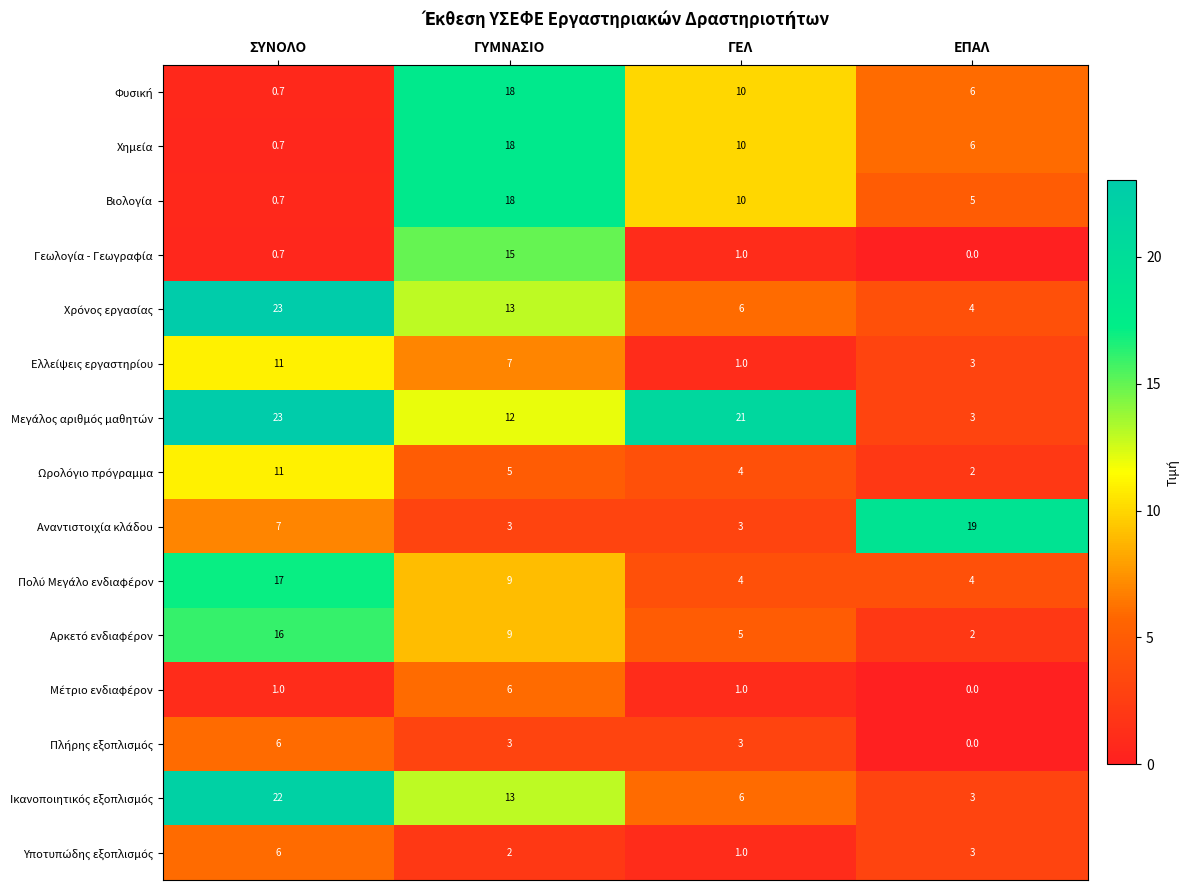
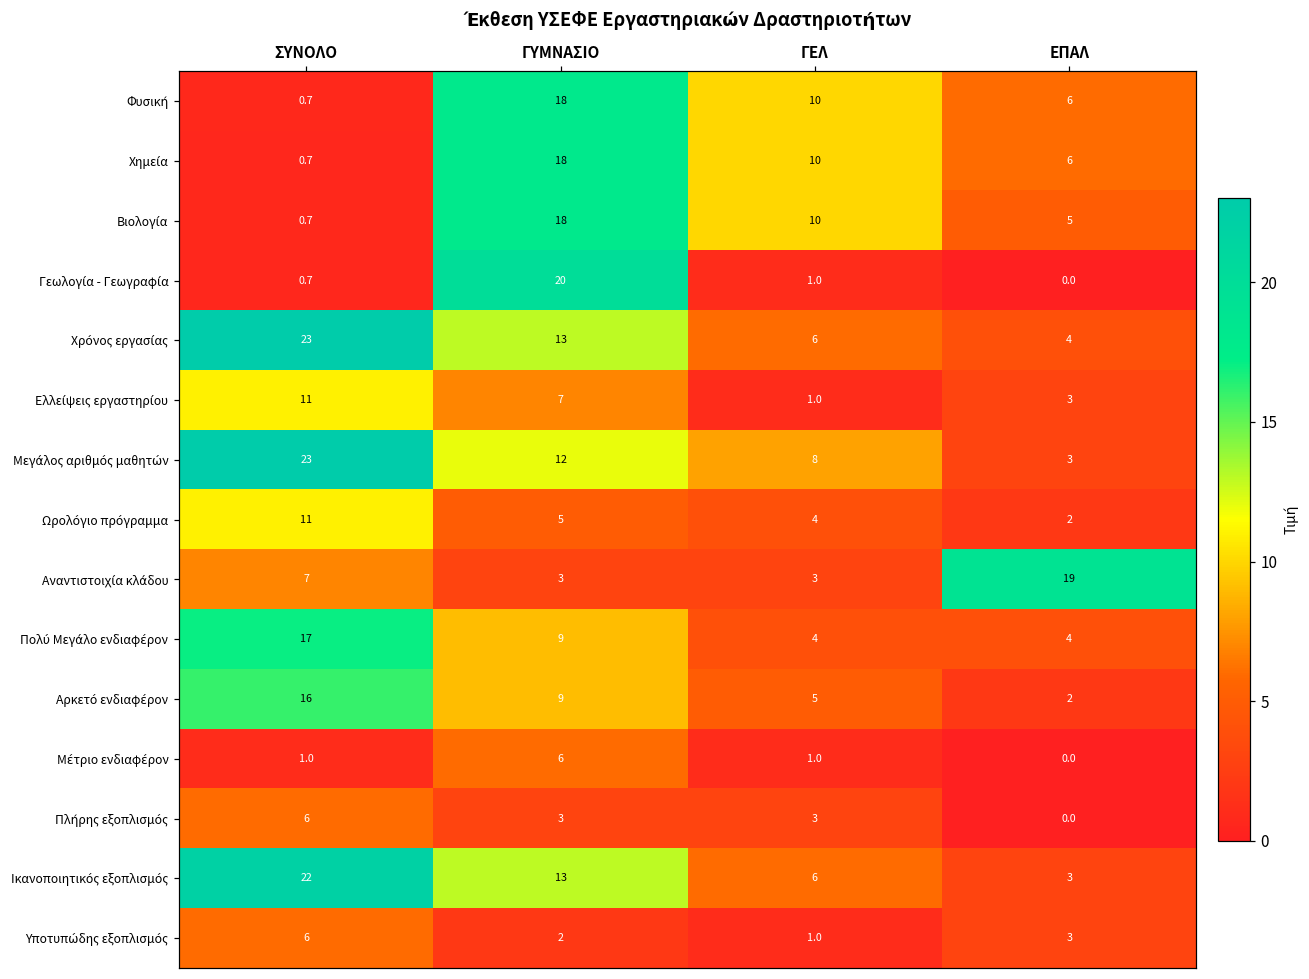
  {
    "Φυσική": {
      "ΣΥΝΟΛΟ": 0.7,
      "ΓΥΜΝΑΣΙΟ": 18,
      "ΓΕΛ": 10,
      "ΕΠΑΛ": 6
    },
    "Χημεία": {
      "ΣΥΝΟΛΟ": 0.7,
      "ΓΥΜΝΑΣΙΟ": 18,
      "ΓΕΛ": 10,
      "ΕΠΑΛ": 6
    },
    "Βιολογία": {
      "ΣΥΝΟΛΟ": 0.7,
      "ΓΥΜΝΑΣΙΟ": 18,
      "ΓΕΛ": 10,
      "ΕΠΑΛ": 5
    },
    "Γεωλογία - Γεωγραφία": {
      "ΣΥΝΟΛΟ": 0.7,
-     "ΓΥΜΝΑΣΙΟ": 15,
+     "ΓΥΜΝΑΣΙΟ": 20,
      "ΓΕΛ": 1.0,
      "ΕΠΑΛ": 0.0
    },
    "Χρόνος εργασίας": {
      "ΣΥΝΟΛΟ": 23,
      "ΓΥΜΝΑΣΙΟ": 13,
      "ΓΕΛ": 6,
      "ΕΠΑΛ": 4
    },
    "Ελλείψεις εργαστηρίου": {
      "ΣΥΝΟΛΟ": 11,
      "ΓΥΜΝΑΣΙΟ": 7,
      "ΓΕΛ": 1.0,
      "ΕΠΑΛ": 3
    },
    "Μεγάλος αριθμός μαθητών": {
      "ΣΥΝΟΛΟ": 23,
      "ΓΥΜΝΑΣΙΟ": 12,
-     "ΓΕΛ": 21,
+     "ΓΕΛ": 8,
      "ΕΠΑΛ": 3
    },
    "Ωρολόγιο πρόγραμμα": {
      "ΣΥΝΟΛΟ": 11,
      "ΓΥΜΝΑΣΙΟ": 5,
      "ΓΕΛ": 4,
      "ΕΠΑΛ": 2
    },
    "Αναντιστοιχία κλάδου": {
      "ΣΥΝΟΛΟ": 7,
      "ΓΥΜΝΑΣΙΟ": 3,
      "ΓΕΛ": 3,
      "ΕΠΑΛ": 19
    },
    "Πολύ Μεγάλο ενδιαφέρον": {
      "ΣΥΝΟΛΟ": 17,
      "ΓΥΜΝΑΣΙΟ": 9,
      "ΓΕΛ": 4,
      "ΕΠΑΛ": 4
    },
    "Αρκετό ενδιαφέρον": {
      "ΣΥΝΟΛΟ": 16,
      "ΓΥΜΝΑΣΙΟ": 9,
      "ΓΕΛ": 5,
      "ΕΠΑΛ": 2
    },
    "Μέτριο ενδιαφέρον": {
      "ΣΥΝΟΛΟ": 1.0,
      "ΓΥΜΝΑΣΙΟ": 6,
      "ΓΕΛ": 1.0,
      "ΕΠΑΛ": 0.0
    },
    "Πλήρης εξοπλισμός": {
      "ΣΥΝΟΛΟ": 6,
      "ΓΥΜΝΑΣΙΟ": 3,
      "ΓΕΛ": 3,
      "ΕΠΑΛ": 0.0
    },
    "Ικανοποιητικός εξοπλισμός": {
      "ΣΥΝΟΛΟ": 22,
      "ΓΥΜΝΑΣΙΟ": 13,
      "ΓΕΛ": 6,
      "ΕΠΑΛ": 3
    },
    "Υποτυπώδης εξοπλισμός": {
      "ΣΥΝΟΛΟ": 6,
      "ΓΥΜΝΑΣΙΟ": 2,
      "ΓΕΛ": 1.0,
      "ΕΠΑΛ": 3
    }
  }
